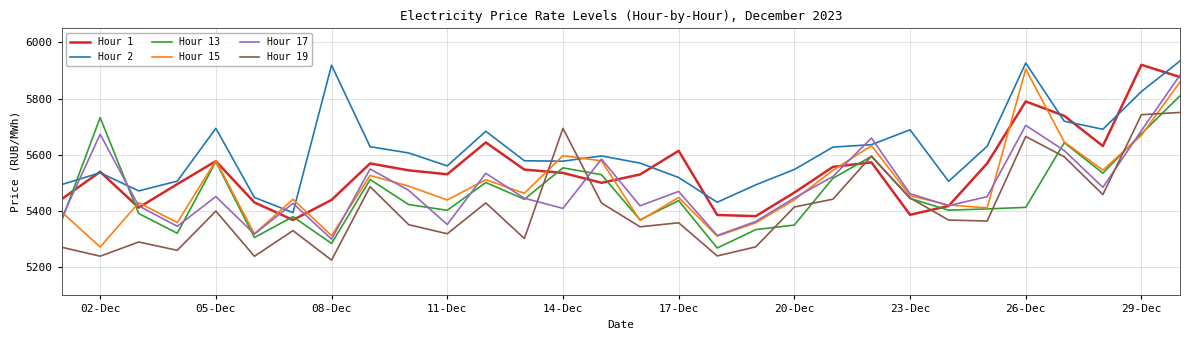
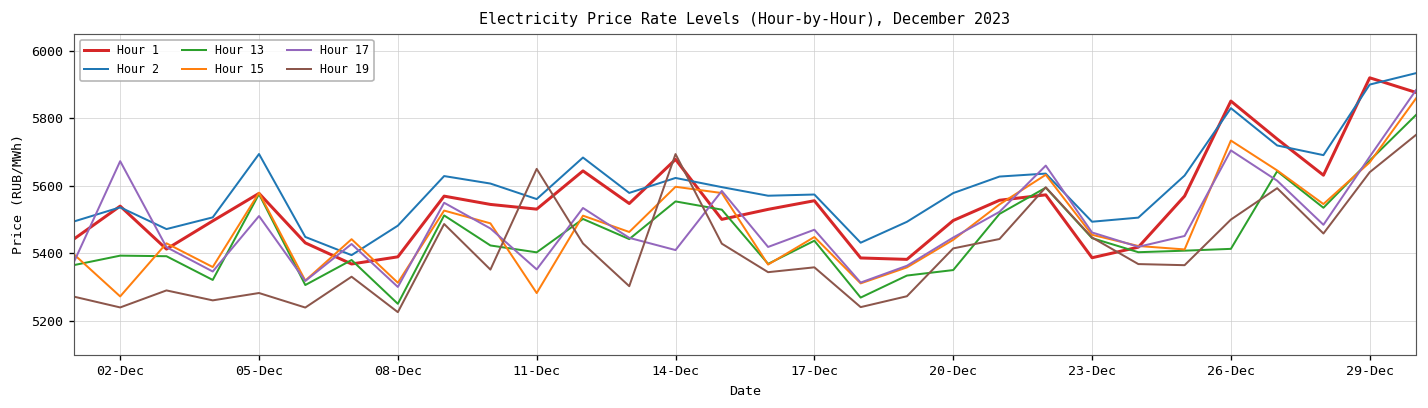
  {
    "Hour 1": {
-     "08-Dec": 5440,
+     "08-Dec": 5390,
      "11-Dec": 5530,
-     "14-Dec": 5540,
-     "17-Dec": 5610,
-     "20-Dec": 5470,
+     "14-Dec": 5680,
+     "17-Dec": 5560,
+     "20-Dec": 5500,
      "23-Dec": 5390,
-     "26-Dec": 5790,
+     "26-Dec": 5850,
      "29-Dec": 5920
    },
    "Hour 2": {
      "05-Dec": 5690,
-     "08-Dec": 5920,
+     "08-Dec": 5480,
      "11-Dec": 5560,
-     "14-Dec": 5580,
-     "17-Dec": 5520,
-     "20-Dec": 5550,
-     "23-Dec": 5690,
-     "26-Dec": 5930,
-     "29-Dec": 5830
+     "14-Dec": 5620,
+     "17-Dec": 5570,
+     "20-Dec": 5580,
+     "23-Dec": 5490,
+     "26-Dec": 5830,
+     "29-Dec": 5900
    },
    "Hour 13": {
-     "02-Dec": 5730,
-     "08-Dec": 5280,
+     "02-Dec": 5390,
+     "08-Dec": 5250,
      "11-Dec": 5400,
      "14-Dec": 5550,
      "17-Dec": 5440,
      "20-Dec": 5350,
      "26-Dec": 5410
    },
    "Hour 15": {
      "02-Dec": 5270,
      "08-Dec": 5310,
-     "11-Dec": 5440,
+     "11-Dec": 5280,
      "14-Dec": 5600,
      "17-Dec": 5450,
-     "26-Dec": 5900
+     "26-Dec": 5730
    },
    "Hour 17": {
      "02-Dec": 5670,
-     "05-Dec": 5450,
+     "05-Dec": 5510,
      "08-Dec": 5300,
      "11-Dec": 5350,
      "14-Dec": 5410,
      "17-Dec": 5470,
      "26-Dec": 5700,
      "29-Dec": 5690
    },
    "Hour 19": {
      "02-Dec": 5240,
-     "05-Dec": 5400,
+     "05-Dec": 5280,
      "08-Dec": 5230,
-     "11-Dec": 5320,
+     "11-Dec": 5650,
      "14-Dec": 5690,
      "17-Dec": 5360,
      "20-Dec": 5410,
-     "26-Dec": 5670,
-     "29-Dec": 5740
+     "26-Dec": 5500,
+     "29-Dec": 5640
    }
  }
